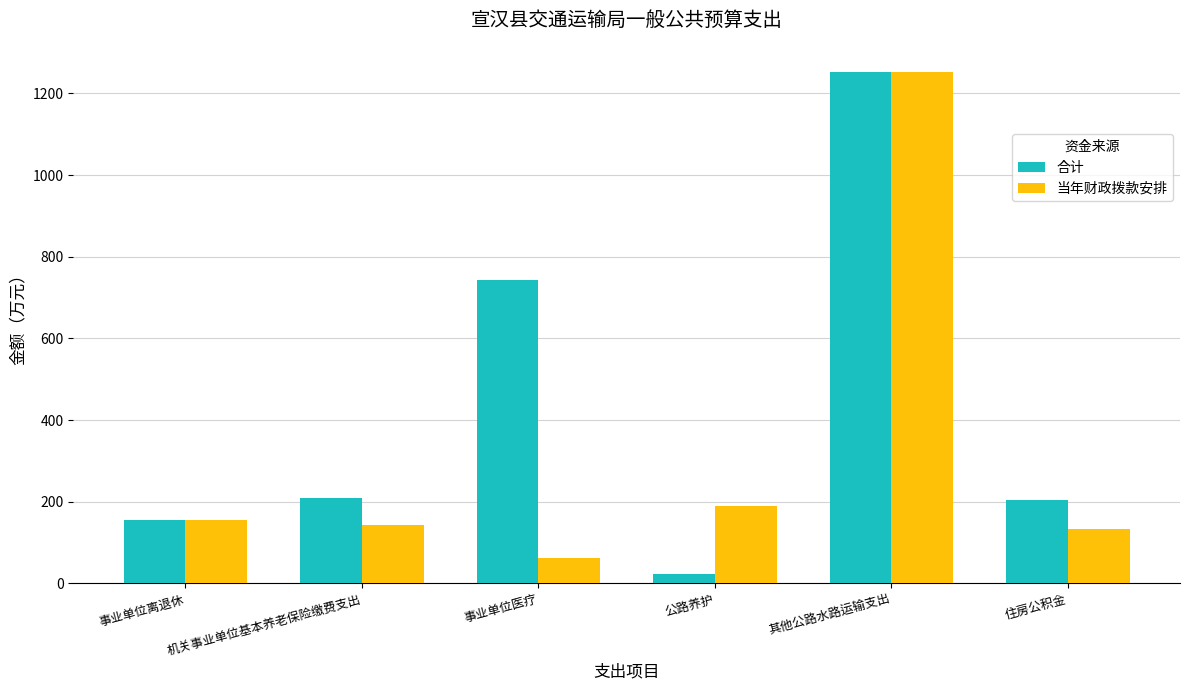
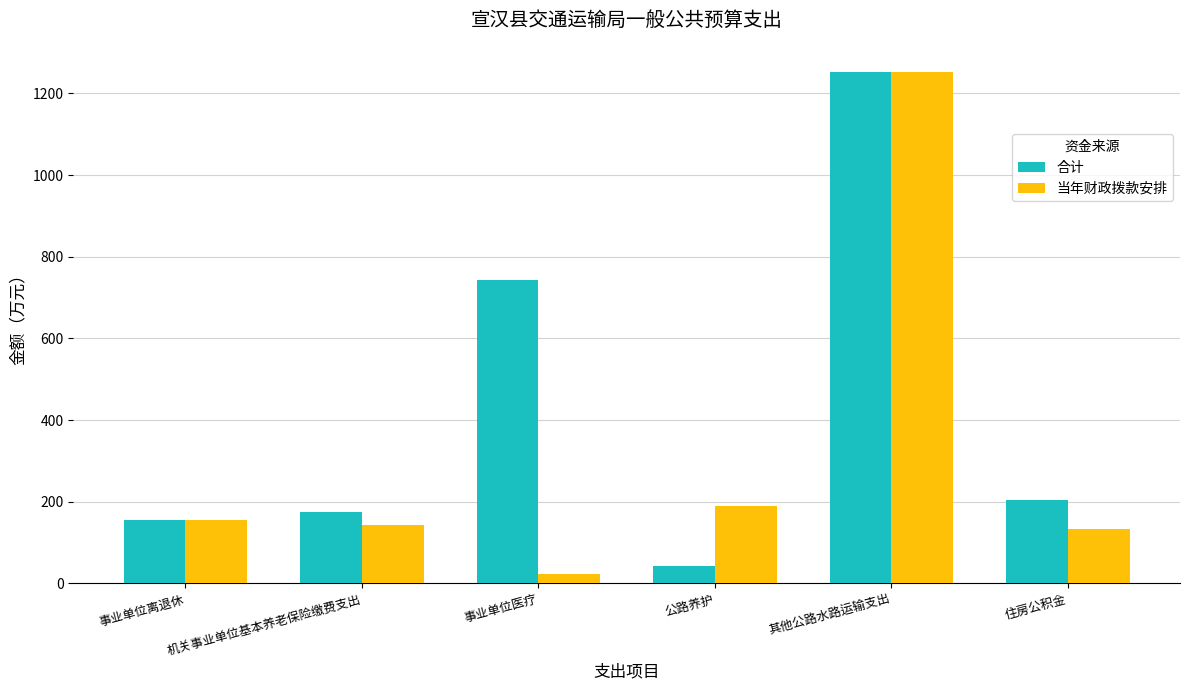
  {
    "合计": {
      "事业单位离退休": 160,
-     "机关事业单位基本养老保险缴费支出": 210,
+     "机关事业单位基本养老保险缴费支出": 170,
      "事业单位医疗": 740,
-     "公路养护": 20,
+     "公路养护": 40,
      "其他公路水路运输支出": 1250,
      "住房公积金": 210
    },
    "当年财政拨款安排": {
      "事业单位离退休": 160,
      "机关事业单位基本养老保险缴费支出": 140,
-     "事业单位医疗": 60,
+     "事业单位医疗": 20,
      "公路养护": 190,
      "其他公路水路运输支出": 1250,
      "住房公积金": 130
    }
  }
